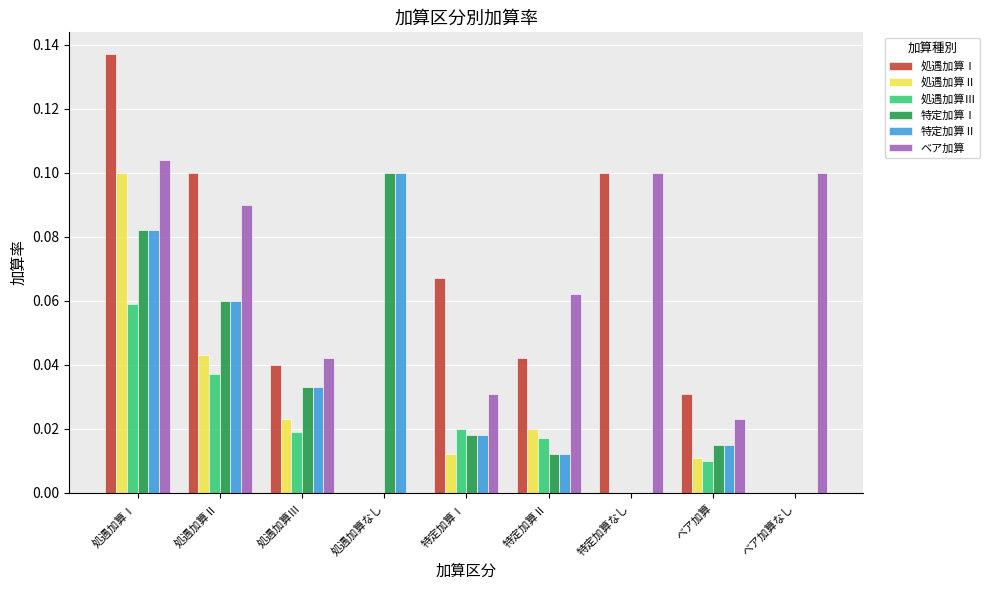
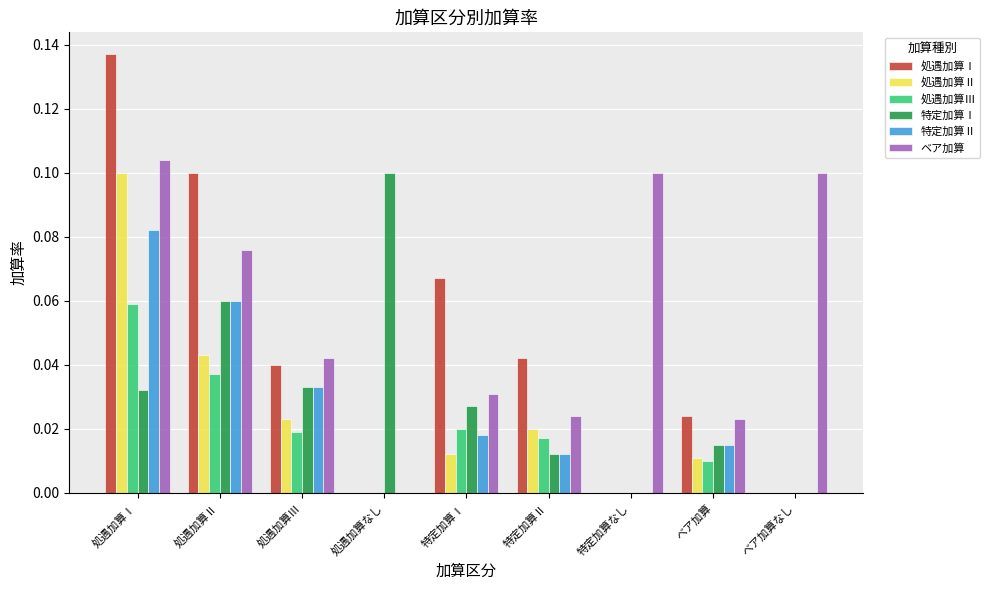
  {
    "処遇加算Ⅰ": {
      "処遇加算Ⅰ": 0.137,
      "処遇加算Ⅱ": 0.100,
      "処遇加算Ⅲ": 0.040,
      "処遇加算なし": 0.000,
      "特定加算Ⅰ": 0.067,
      "特定加算Ⅱ": 0.042,
-     "特定加算なし": 0.1,
-     "ベア加算": 0.031,
+     "特定加算なし": 0.0,
+     "ベア加算": 0.024,
      "ベア加算なし": 0.000
    },
    "処遇加算Ⅱ": {
      "処遇加算Ⅰ": 0.100,
      "処遇加算Ⅱ": 0.043,
      "処遇加算Ⅲ": 0.023,
      "処遇加算なし": 0.000,
      "特定加算Ⅰ": 0.012,
      "特定加算Ⅱ": 0.020,
      "特定加算なし": 0.000,
      "ベア加算": 0.011,
      "ベア加算なし": 0.000
    },
    "処遇加算Ⅲ": {
      "処遇加算Ⅰ": 0.059,
      "処遇加算Ⅱ": 0.037,
      "処遇加算Ⅲ": 0.019,
      "処遇加算なし": 0.000,
      "特定加算Ⅰ": 0.020,
      "特定加算Ⅱ": 0.017,
      "特定加算なし": 0.000,
      "ベア加算": 0.010,
      "ベア加算なし": 0.000
    },
    "特定加算Ⅰ": {
-     "処遇加算Ⅰ": 0.082,
+     "処遇加算Ⅰ": 0.032,
      "処遇加算Ⅱ": 0.060,
      "処遇加算Ⅲ": 0.033,
      "処遇加算なし": 0.100,
-     "特定加算Ⅰ": 0.018,
+     "特定加算Ⅰ": 0.027,
      "特定加算Ⅱ": 0.012,
      "特定加算なし": 0.000,
      "ベア加算": 0.015,
      "ベア加算なし": 0.000
    },
    "特定加算Ⅱ": {
      "処遇加算Ⅰ": 0.082,
      "処遇加算Ⅱ": 0.060,
      "処遇加算Ⅲ": 0.033,
-     "処遇加算なし": 0.1,
+     "処遇加算なし": 0.0,
      "特定加算Ⅰ": 0.018,
      "特定加算Ⅱ": 0.012,
      "特定加算なし": 0.0,
      "ベア加算": 0.015,
      "ベア加算なし": 0.0
    },
    "ベア加算": {
      "処遇加算Ⅰ": 0.104,
-     "処遇加算Ⅱ": 0.090,
+     "処遇加算Ⅱ": 0.076,
      "処遇加算Ⅲ": 0.042,
      "処遇加算なし": 0.000,
      "特定加算Ⅰ": 0.031,
-     "特定加算Ⅱ": 0.062,
+     "特定加算Ⅱ": 0.024,
      "特定加算なし": 0.100,
      "ベア加算": 0.023,
      "ベア加算なし": 0.100
    }
  }
